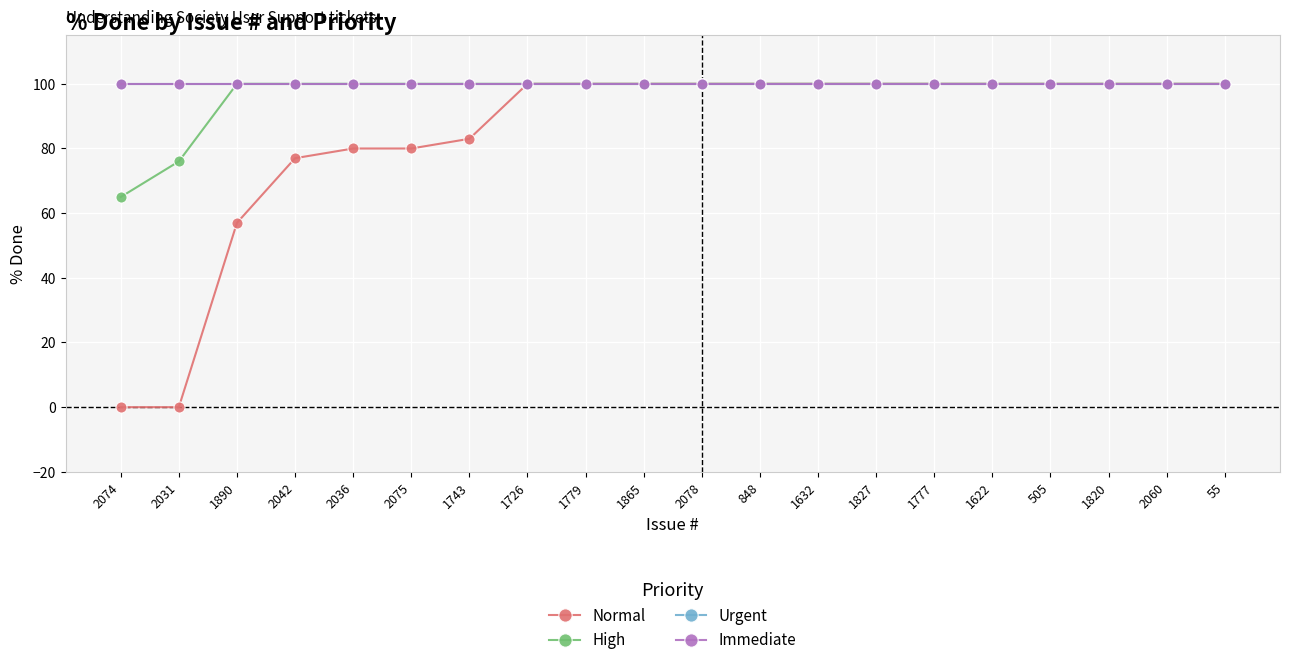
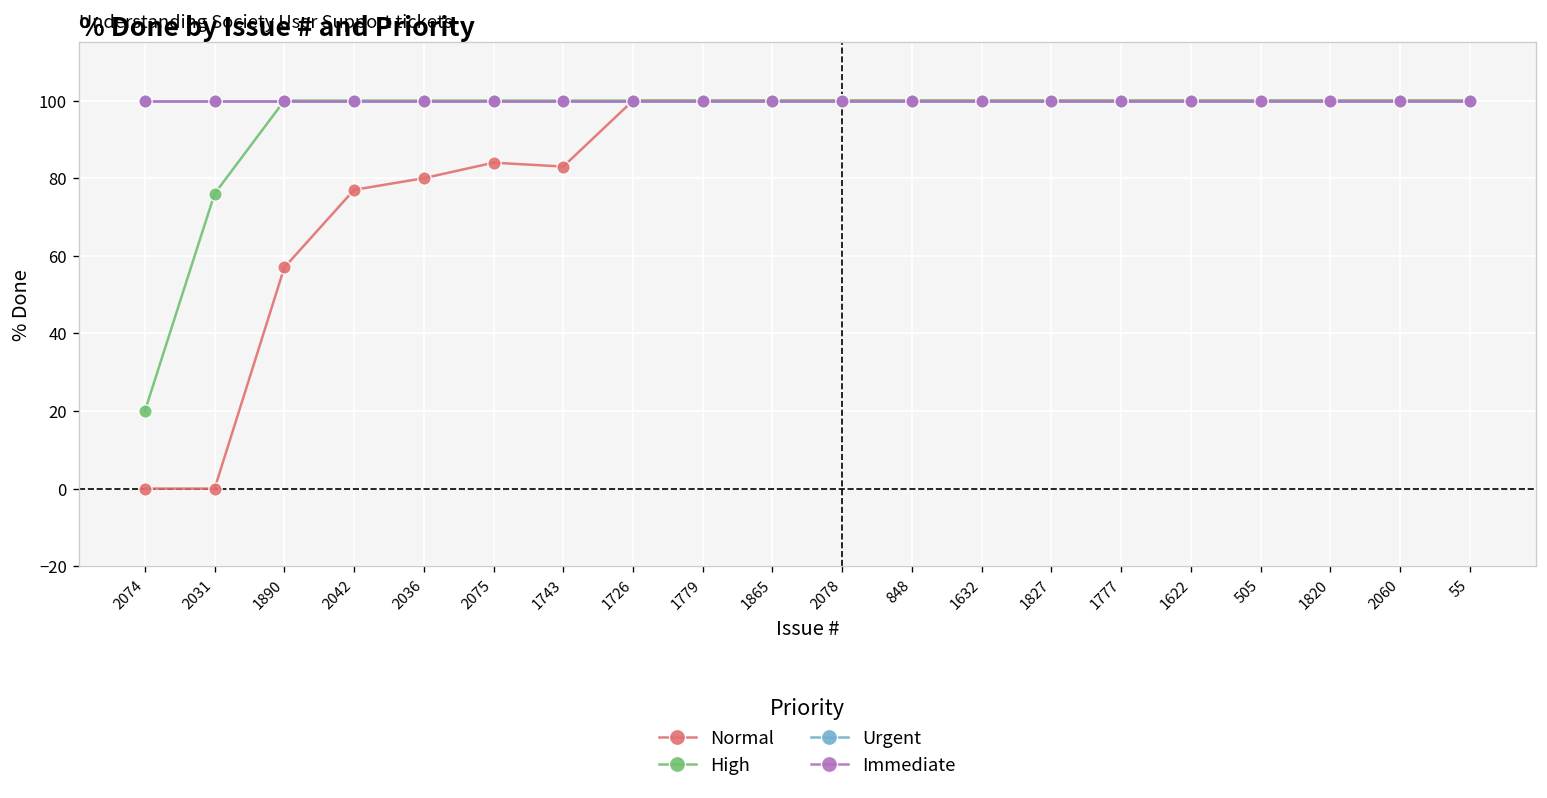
  {
    "Normal": {
      "2074": 0,
      "2031": 0,
      "1890": 57,
      "2042": 77,
      "2036": 80,
-     "2075": 80,
+     "2075": 84,
      "1743": 83
    },
    "High": {
-     "2074": 65,
+     "2074": 20,
      "2031": 76
    },
    "Immediate": {
      "2074": 100,
      "2031": 100
    }
  }
